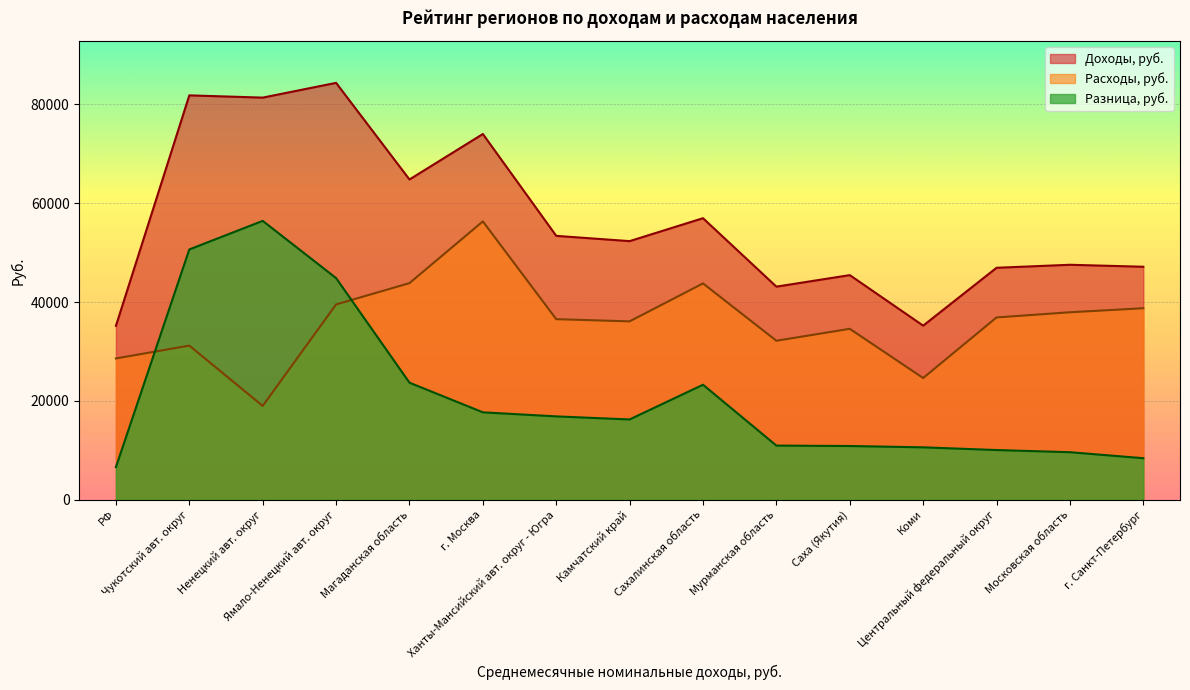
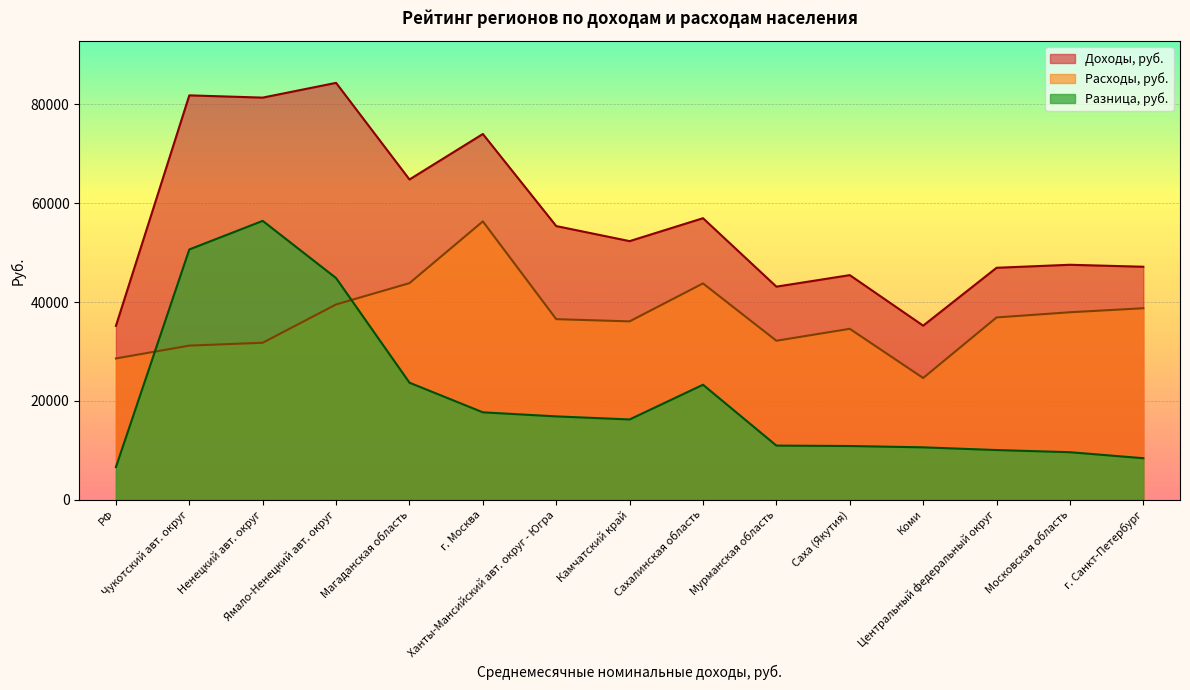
  {
    "Доходы, руб.": {
      "РФ": 35000,
      "Чукотский авт. округ": 82000,
      "Ненецкий авт. округ": 81000,
      "Ямало-Ненецкий авт. округ": 84000,
      "Магаданская область": 65000,
      "г. Москва": 74000,
-     "Ханты-Мансийский авт. округ - Югра": 53000,
+     "Ханты-Мансийский авт. округ - Югра": 55000,
      "Камчатский край": 52000,
      "Сахалинская область": 57000,
      "Мурманская область": 43000,
      "Саха (Якутия)": 45000,
      "Коми": 35000,
      "Центральный федеральный округ": 47000,
      "Московская область": 48000,
      "г. Санкт-Петербург": 47000
    },
    "Расходы, руб.": {
      "РФ": 29000,
      "Чукотский авт. округ": 31000,
-     "Ненецкий авт. округ": 19000,
+     "Ненецкий авт. округ": 32000,
      "Ямало-Ненецкий авт. округ": 40000,
      "Магаданская область": 44000,
      "г. Москва": 56000,
      "Ханты-Мансийский авт. округ - Югра": 37000,
      "Камчатский край": 36000,
      "Сахалинская область": 44000,
      "Мурманская область": 32000,
      "Саха (Якутия)": 35000,
      "Коми": 25000,
      "Центральный федеральный округ": 37000,
      "Московская область": 38000,
      "г. Санкт-Петербург": 39000
    },
    "Разница, руб.": {
      "РФ": 7000,
      "Чукотский авт. округ": 51000,
      "Ненецкий авт. округ": 56000,
      "Ямало-Ненецкий авт. округ": 45000,
      "Магаданская область": 24000,
      "г. Москва": 18000,
      "Ханты-Мансийский авт. округ - Югра": 17000,
      "Камчатский край": 16000,
      "Сахалинская область": 23000,
      "Мурманская область": 11000,
      "Саха (Якутия)": 11000,
      "Коми": 11000,
      "Центральный федеральный округ": 10000,
      "Московская область": 10000,
      "г. Санкт-Петербург": 8000
    }
  }
